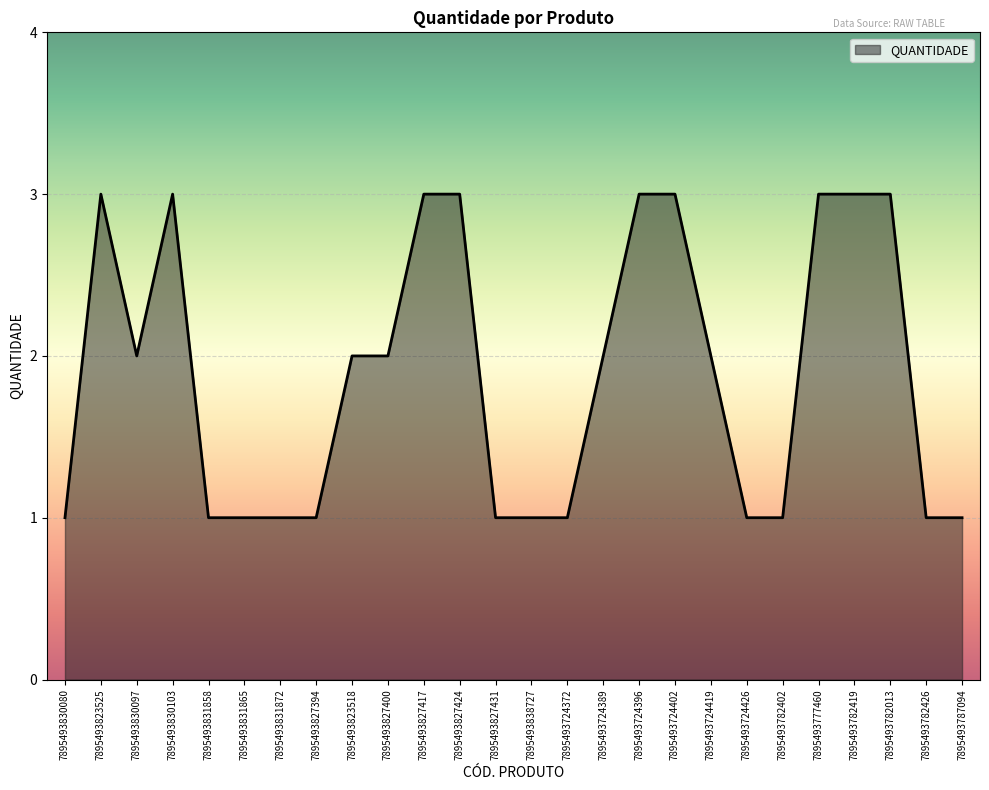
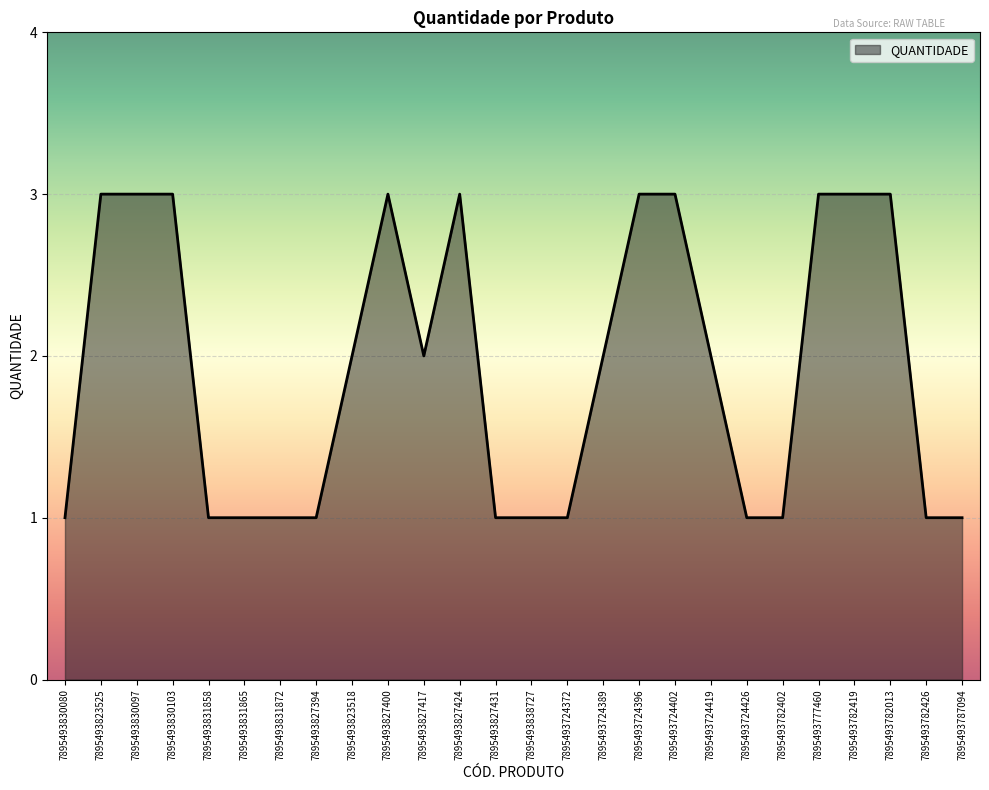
  {
    "7895493830080": 1,
    "7895493823525": 3,
-   "7895493830097": 2,
+   "7895493830097": 3,
    "7895493830103": 3,
    "7895493831858": 1,
    "7895493831865": 1,
    "7895493831872": 1,
    "7895493827394": 1,
    "7895493823518": 2,
-   "7895493827400": 2,
-   "7895493827417": 3,
+   "7895493827400": 3,
+   "7895493827417": 2,
    "7895493827424": 3,
    "7895493827431": 1,
    "7895493838727": 1,
    "7895493724372": 1,
    "7895493724389": 2,
    "7895493724396": 3,
    "7895493724402": 3,
    "7895493724419": 2,
    "7895493724426": 1,
    "7895493782402": 1,
    "7895493777460": 3,
    "7895493782419": 3,
    "7895493782013": 3,
    "7895493782426": 1,
    "7895493787094": 1
  }
